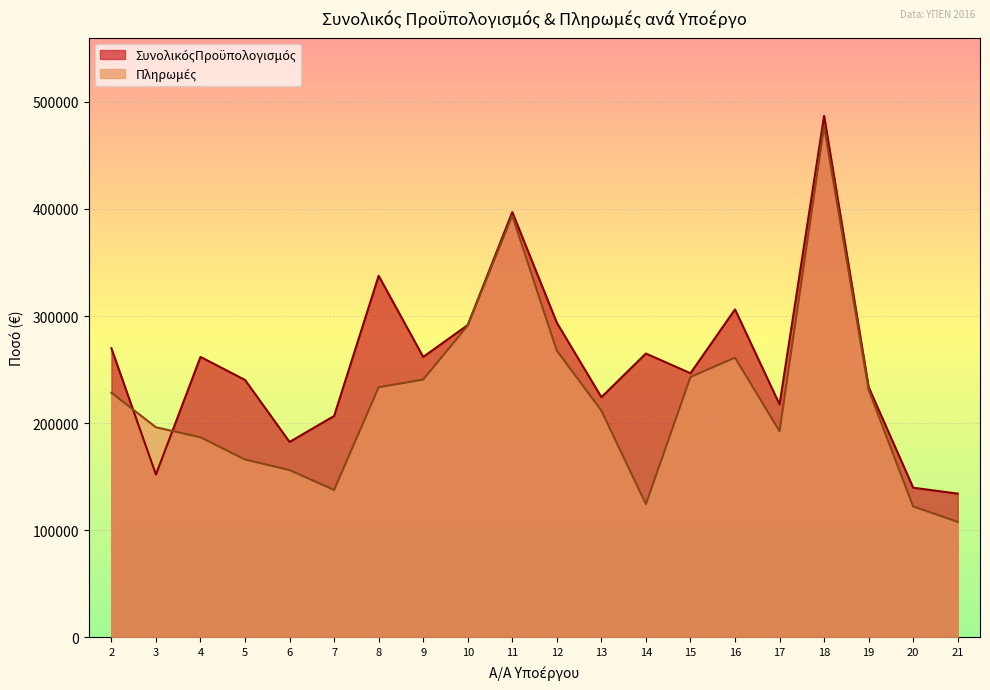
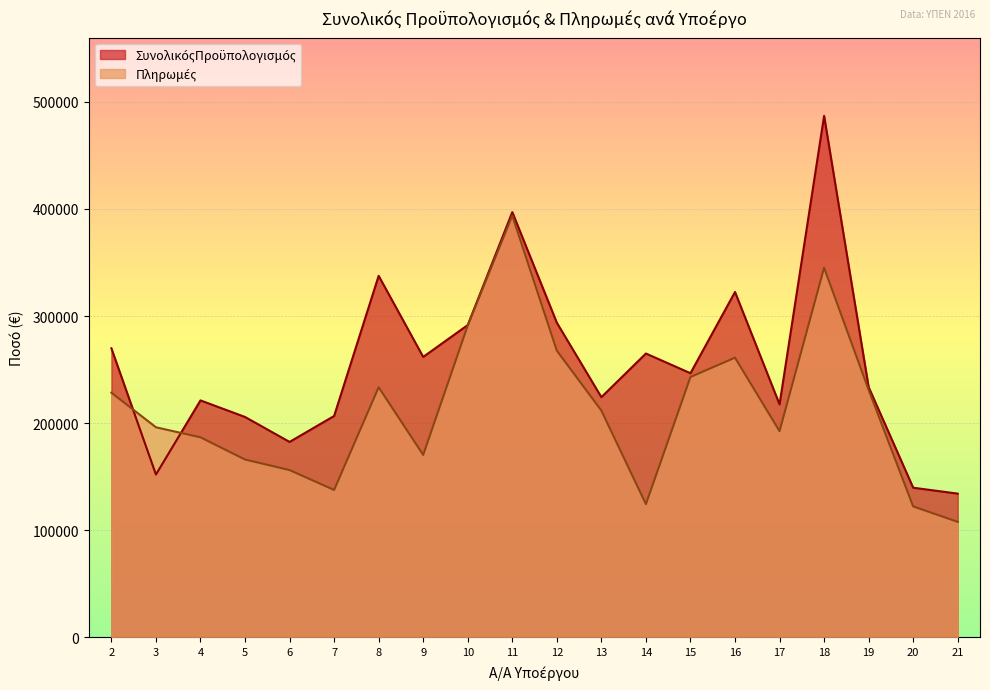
  {
    "ΣυνολικόςΠροϋπολογισμός": {
      "2": 270000,
      "3": 152000,
-     "4": 262000,
-     "5": 240000,
+     "4": 221000,
+     "5": 206000,
      "6": 183000,
      "7": 207000,
      "8": 338000,
      "9": 262000,
      "11": 397000,
      "12": 294000,
      "13": 224000,
      "14": 265000,
      "15": 247000,
-     "16": 306000,
+     "16": 322000,
      "17": 218000,
      "18": 487000,
      "19": 234000,
      "20": 140000,
      "21": 134000
    },
    "Πληρωμές": {
      "2": 228000,
      "3": 196000,
      "4": 187000,
      "5": 166000,
      "6": 156000,
      "7": 138000,
      "8": 234000,
-     "9": 241000,
+     "9": 170000,
      "11": 394000,
      "12": 268000,
      "13": 212000,
      "14": 124000,
      "15": 243000,
      "16": 261000,
      "17": 193000,
-     "18": 477000,
+     "18": 345000,
      "19": 231000,
      "20": 122000,
      "21": 108000
    }
  }
